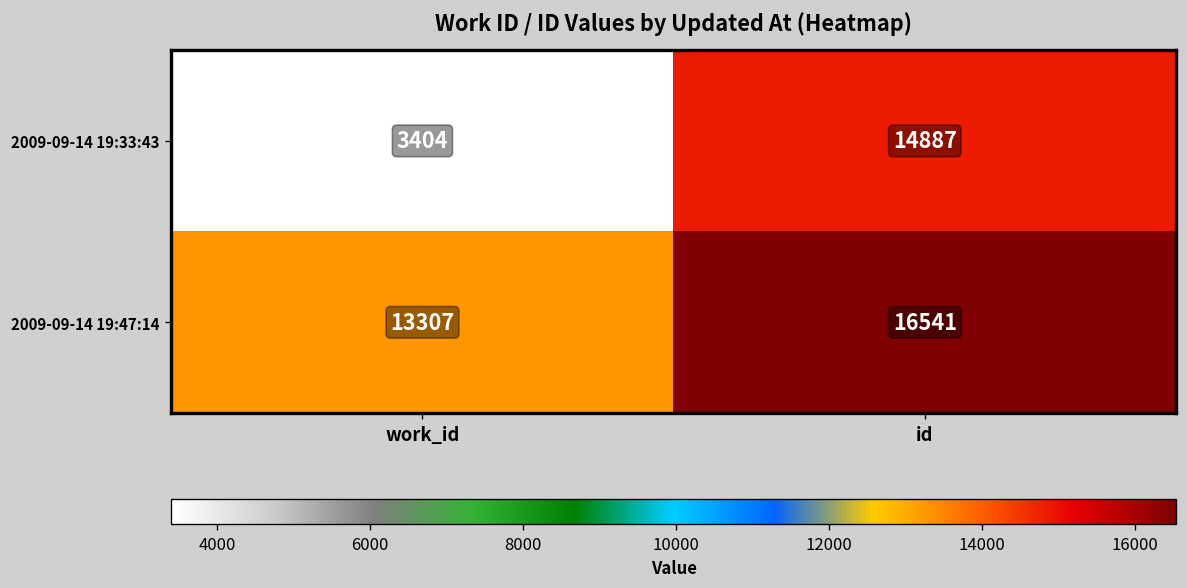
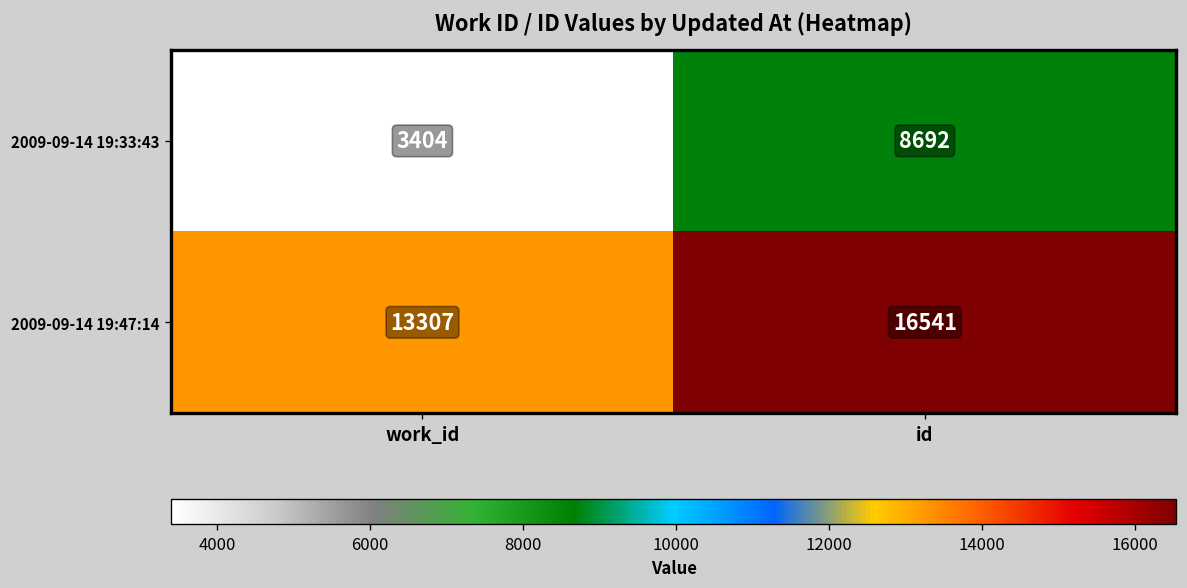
  {
    "2009-09-14 19:33:43": {
-     "id": 14887
+     "id": 8692
    }
  }
